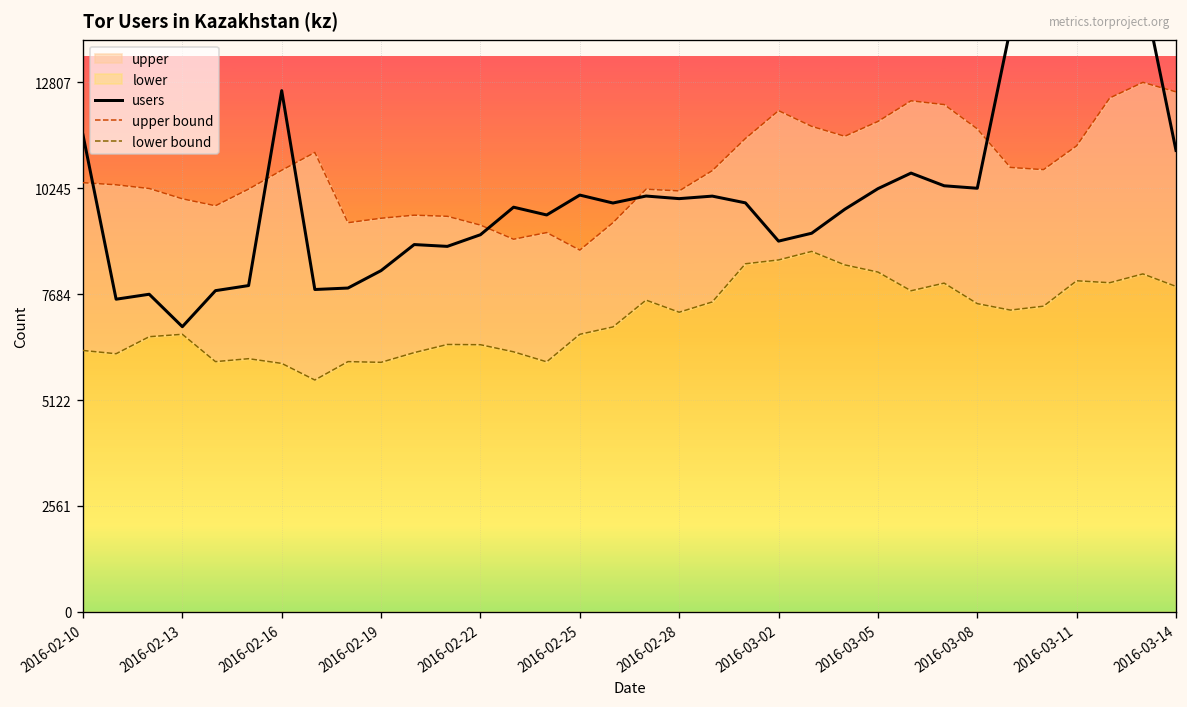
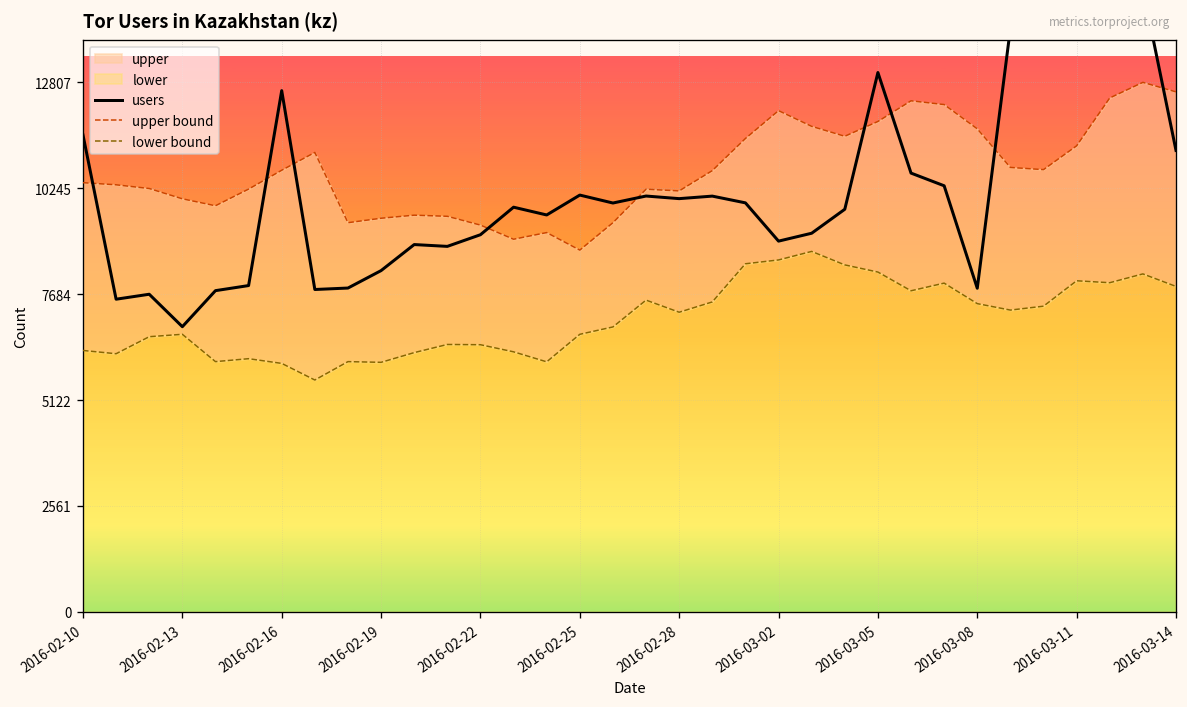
  {
    "users": {
      "2016-02-10": 11500,
      "2016-02-13": 6900,
      "2016-02-16": 12600,
      "2016-02-19": 8300,
      "2016-02-22": 9100,
      "2016-02-25": 10100,
      "2016-02-28": 10000,
      "2016-03-02": 9000,
-     "2016-03-05": 10200,
-     "2016-03-08": 10200,
+     "2016-03-05": 13000,
+     "2016-03-08": 7800,
      "2016-03-14": 11200
    }
  }
